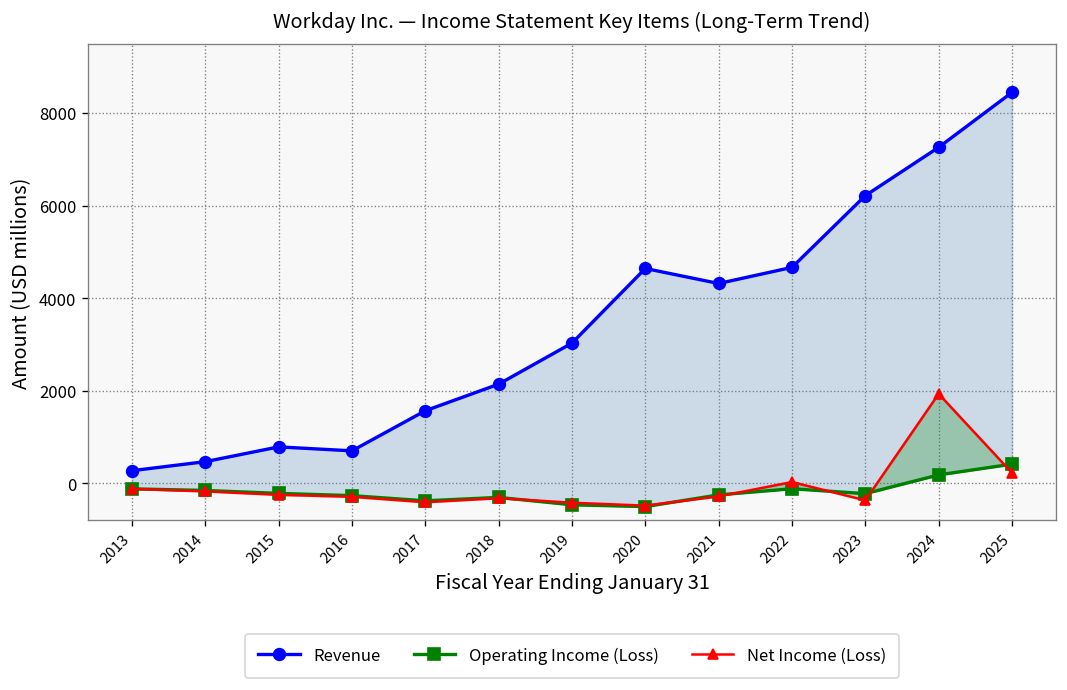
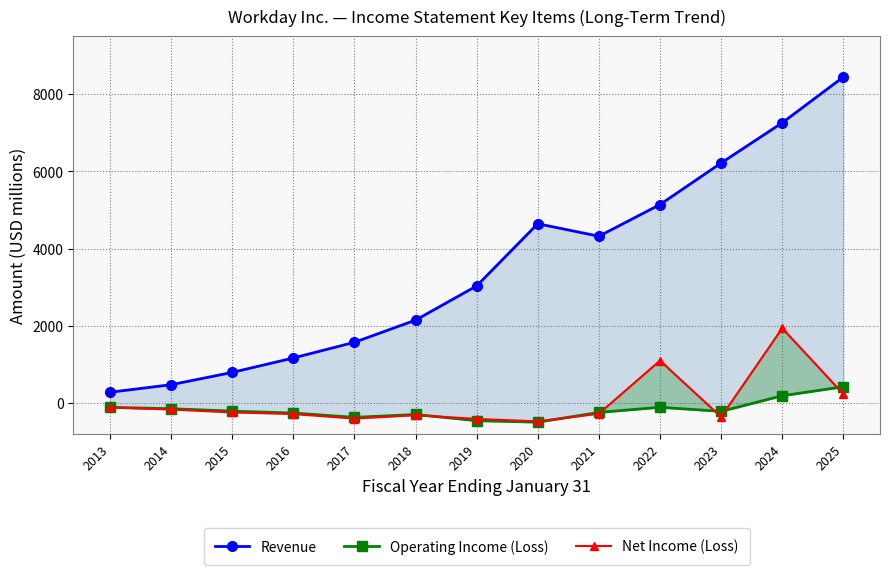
  {
    "Revenue": {
      "2013": 300,
      "2014": 500,
      "2015": 800,
-     "2016": 700,
+     "2016": 1200,
      "2017": 1600,
      "2018": 2100,
      "2019": 3000,
      "2020": 4600,
      "2021": 4300,
-     "2022": 4700,
+     "2022": 5100,
      "2023": 6200,
      "2024": 7300,
      "2025": 8400
    },
    "Net Income (Loss)": {
-     "2022": 0,
+     "2022": 1100,
      "2023": -400,
      "2025": 200
    }
  }
